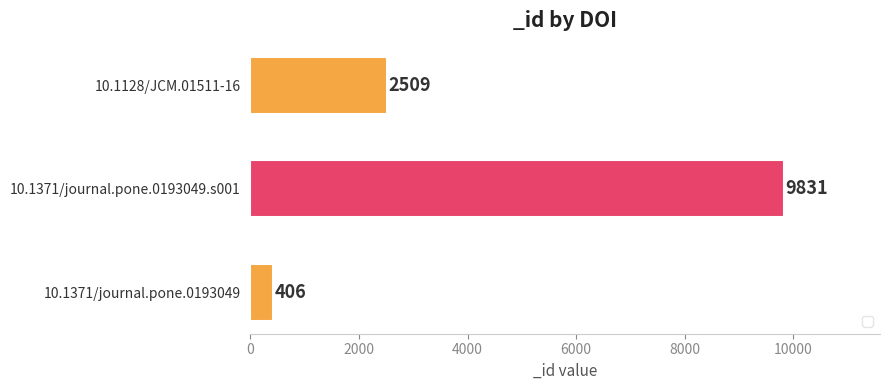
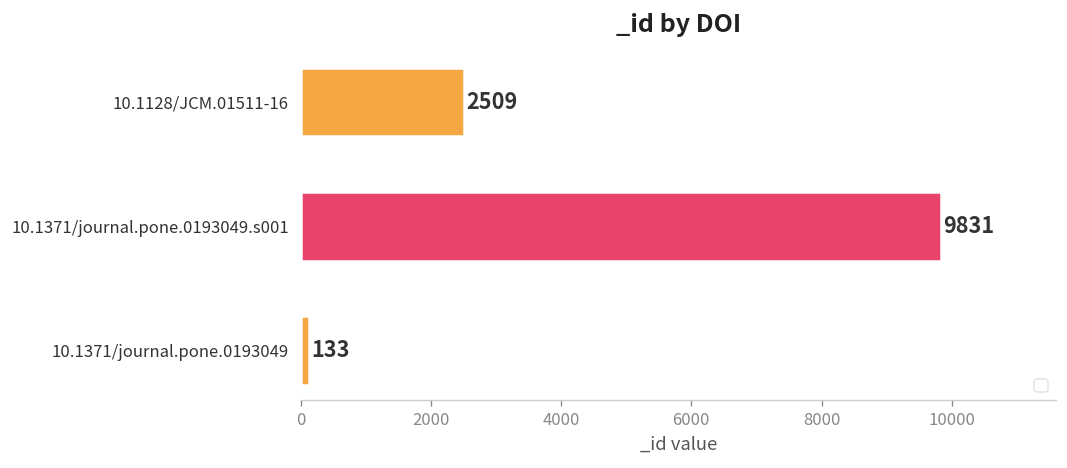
  {
    "10.1128/JCM.01511-16": 2509,
    "10.1371/journal.pone.0193049.s001": 9831,
-   "10.1371/journal.pone.0193049": 406
+   "10.1371/journal.pone.0193049": 133
  }
